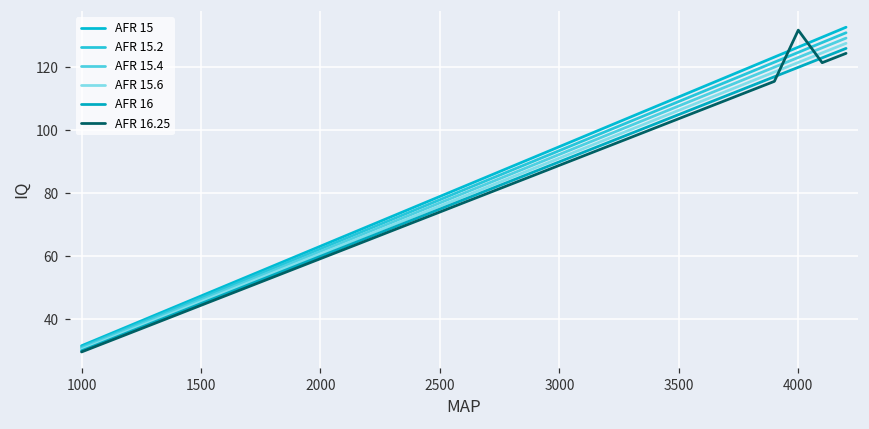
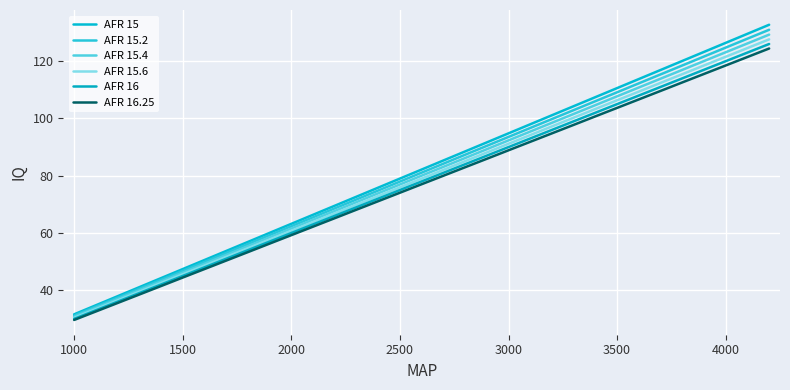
  {
    "AFR 16.25": {
      "2500": 74,
      "3000": 89,
      "3500": 104,
-     "4000": 132
+     "4000": 119
    }
  }
